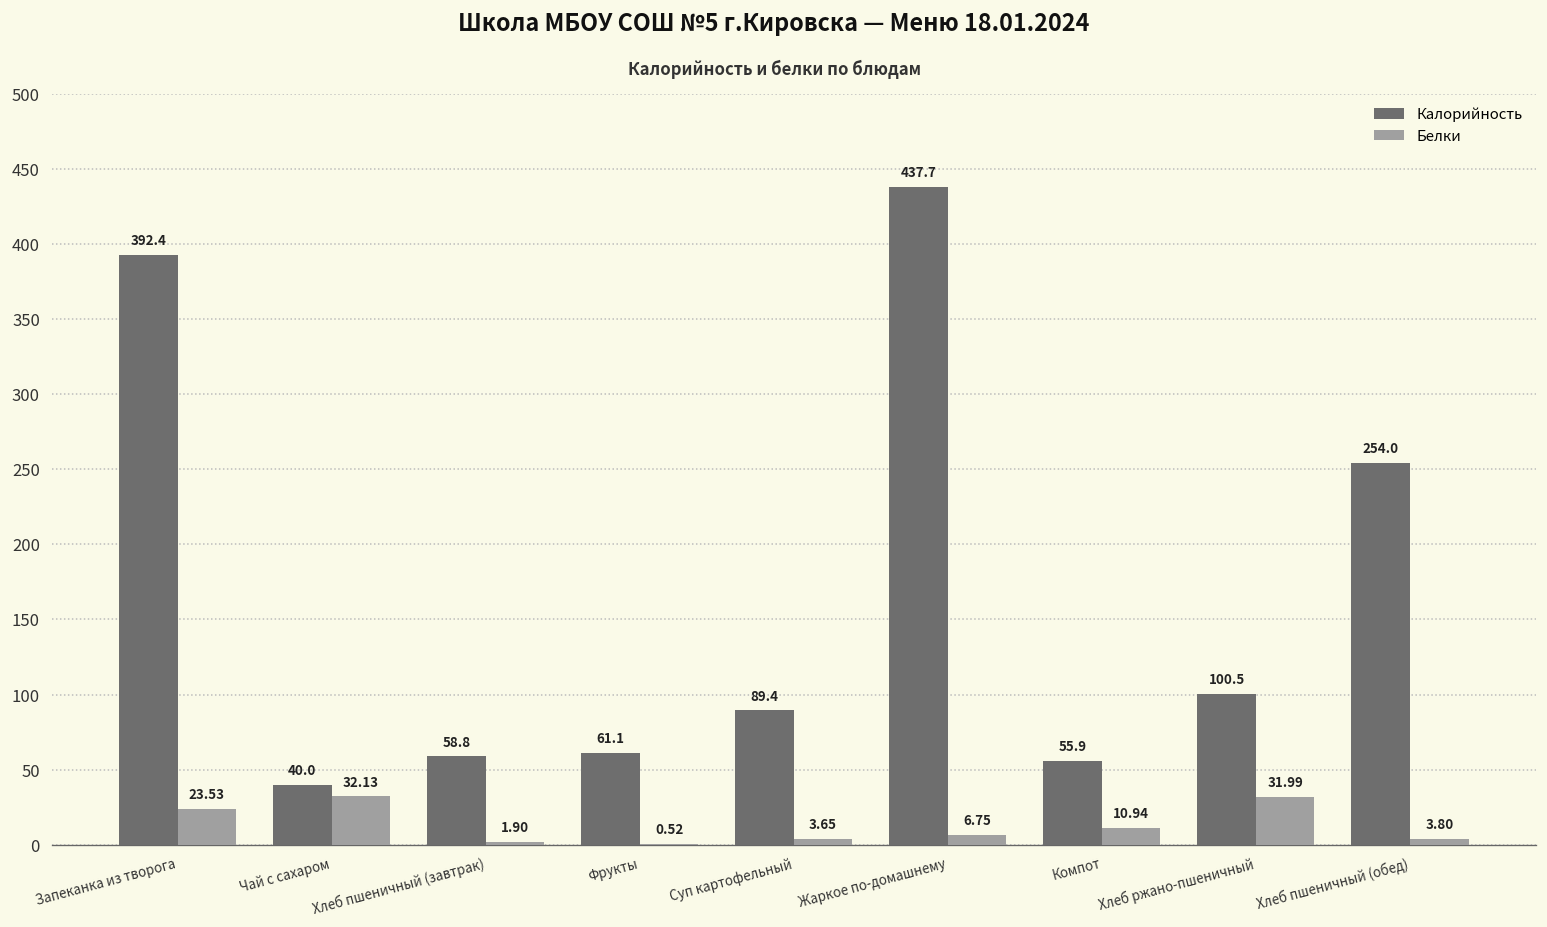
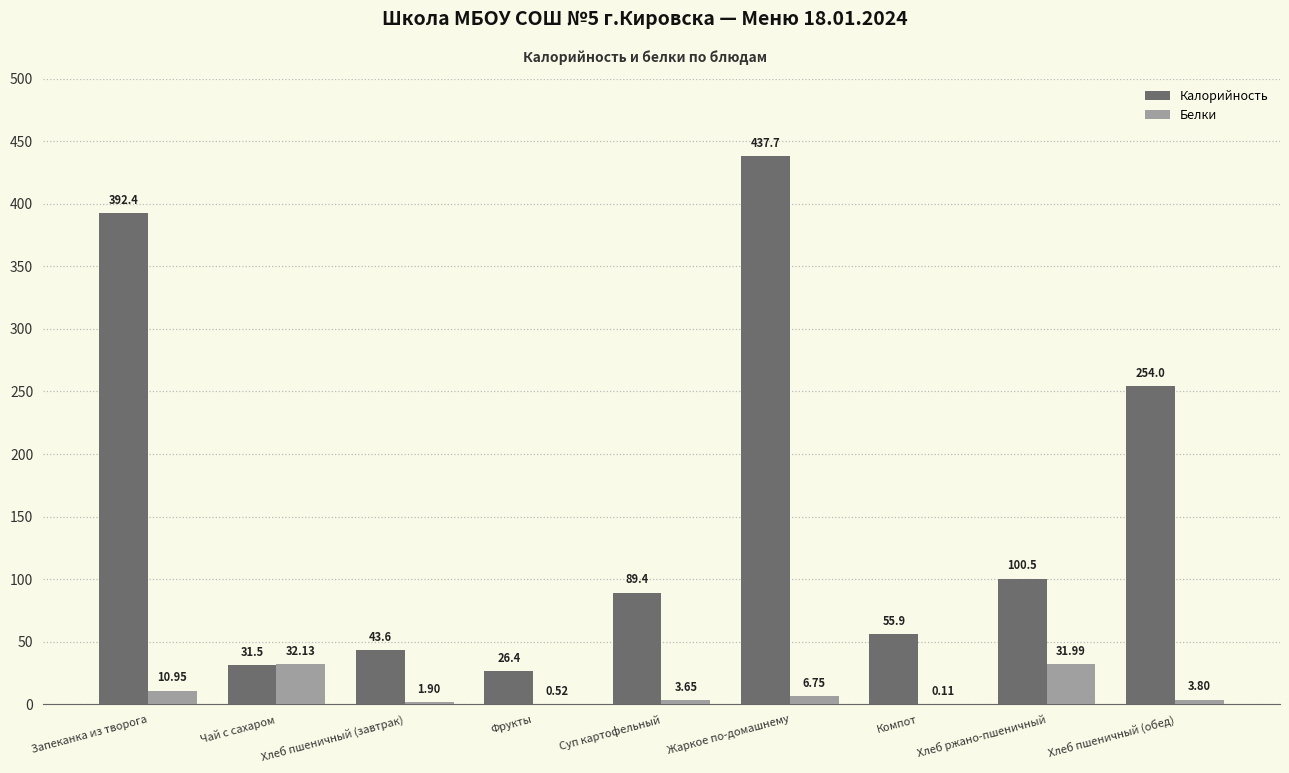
  {
    "Калорийность": {
      "Запеканка из творога": 392.4,
-     "Чай с сахаром": 40.0,
-     "Хлеб пшеничный (завтрак)": 58.8,
-     "Фрукты": 61.1,
+     "Чай с сахаром": 31.5,
+     "Хлеб пшеничный (завтрак)": 43.6,
+     "Фрукты": 26.4,
      "Суп картофельный": 89.4,
      "Жаркое по-домашнему": 437.7,
      "Компот": 55.9,
      "Хлеб ржано-пшеничный": 100.5,
      "Хлеб пшеничный (обед)": 254.0
    },
    "Белки": {
-     "Запеканка из творога": 23.53,
+     "Запеканка из творога": 10.95,
      "Чай с сахаром": 32.13,
      "Хлеб пшеничный (завтрак)": 1.90,
      "Фрукты": 0.52,
      "Суп картофельный": 3.65,
      "Жаркое по-домашнему": 6.75,
-     "Компот": 10.94,
+     "Компот": 0.11,
      "Хлеб ржано-пшеничный": 31.99,
      "Хлеб пшеничный (обед)": 3.80
    }
  }
